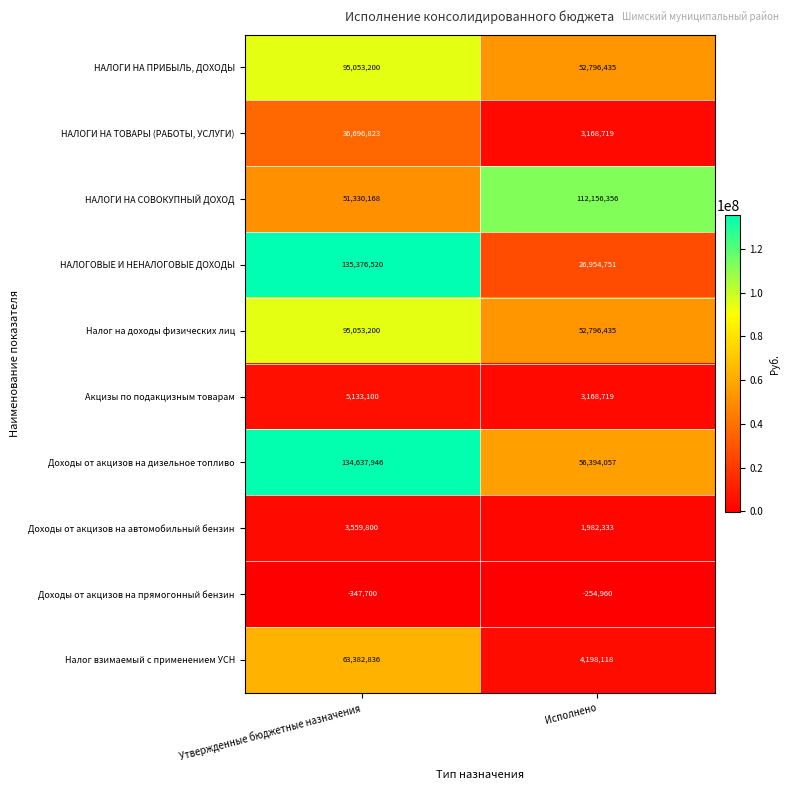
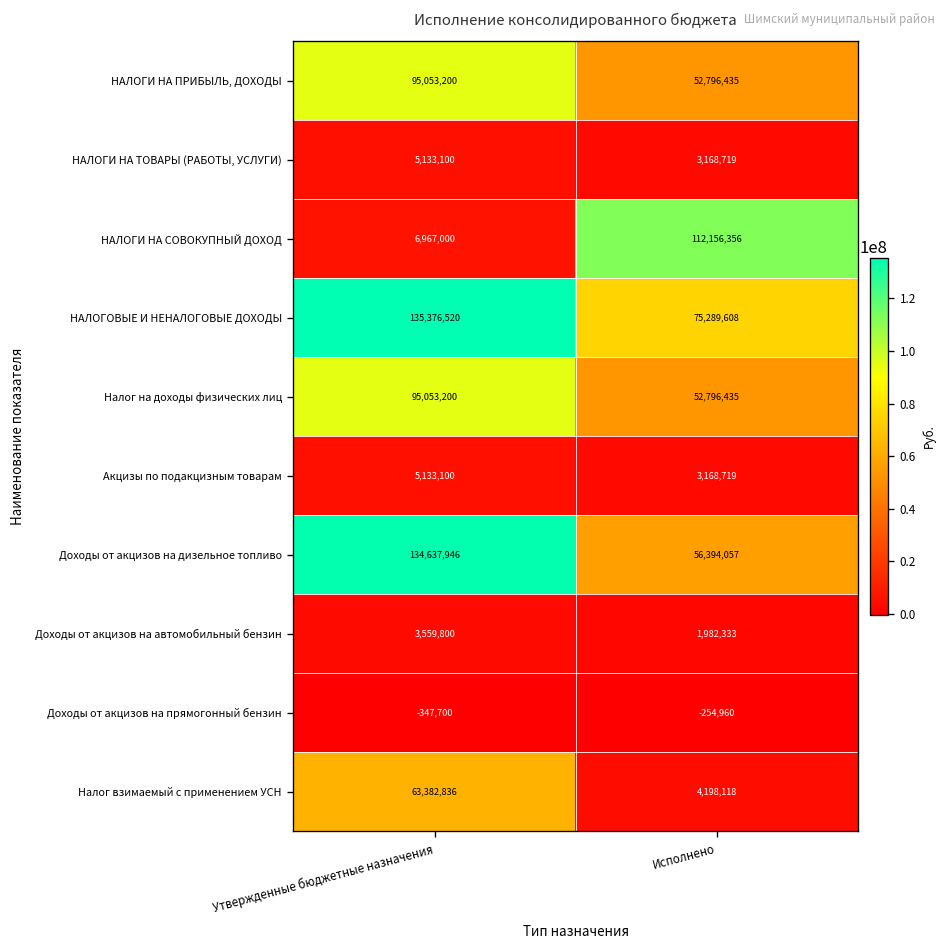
  {
    "НАЛОГИ НА ПРИБЫЛЬ, ДОХОДЫ": {
      "Утвержденные бюджетные назначения": "95,053,200",
      "Исполнено": "52,796,435"
    },
    "НАЛОГИ НА ТОВАРЫ (РАБОТЫ, УСЛУГИ)": {
-     "Утвержденные бюджетные назначения": "36,696,823",
+     "Утвержденные бюджетные назначения": "5,133,100",
      "Исполнено": "3,168,719"
    },
    "НАЛОГИ НА СОВОКУПНЫЙ ДОХОД": {
-     "Утвержденные бюджетные назначения": "51,330,168",
+     "Утвержденные бюджетные назначения": "6,967,000",
      "Исполнено": "112,156,356"
    },
    "НАЛОГОВЫЕ И НЕНАЛОГОВЫЕ ДОХОДЫ": {
      "Утвержденные бюджетные назначения": "135,376,520",
-     "Исполнено": "26,954,751"
+     "Исполнено": "75,289,608"
    },
    "Налог на доходы физических лиц": {
      "Утвержденные бюджетные назначения": "95,053,200",
      "Исполнено": "52,796,435"
    },
    "Акцизы по подакцизным товарам": {
      "Утвержденные бюджетные назначения": "5,133,100",
      "Исполнено": "3,168,719"
    },
    "Доходы от акцизов на дизельное топливо": {
      "Утвержденные бюджетные назначения": "134,637,946",
      "Исполнено": "56,394,057"
    },
    "Доходы от акцизов на автомобильный бензин": {
      "Утвержденные бюджетные назначения": "3,559,800",
      "Исполнено": "1,982,333"
    },
    "Доходы от акцизов на прямогонный бензин": {
      "Утвержденные бюджетные назначения": "-347,700",
      "Исполнено": "-254,960"
    },
    "Налог взимаемый с применением УСН": {
      "Утвержденные бюджетные назначения": "63,382,836",
      "Исполнено": "4,198,118"
    }
  }
